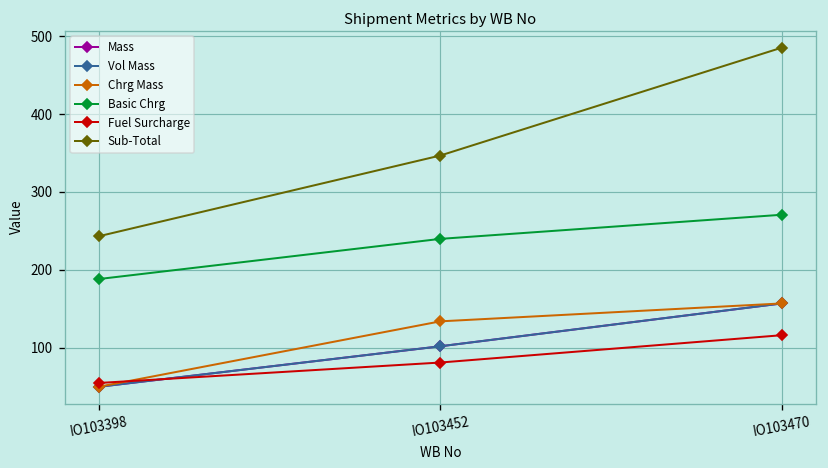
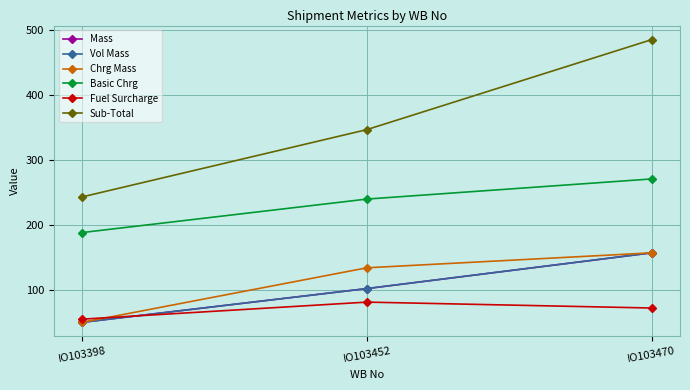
  {
    "Vol Mass": {
      "IO103452": 100
    },
    "Chrg Mass": {
      "IO103452": 130
    },
    "Basic Chrg": {
      "IO103398": 190,
      "IO103452": 240,
      "IO103470": 270
    },
    "Fuel Surcharge": {
      "IO103398": 50,
      "IO103452": 80,
-     "IO103470": 120
+     "IO103470": 70
    },
    "Sub-Total": {
      "IO103398": 240,
      "IO103452": 350,
      "IO103470": 490
    }
  }
